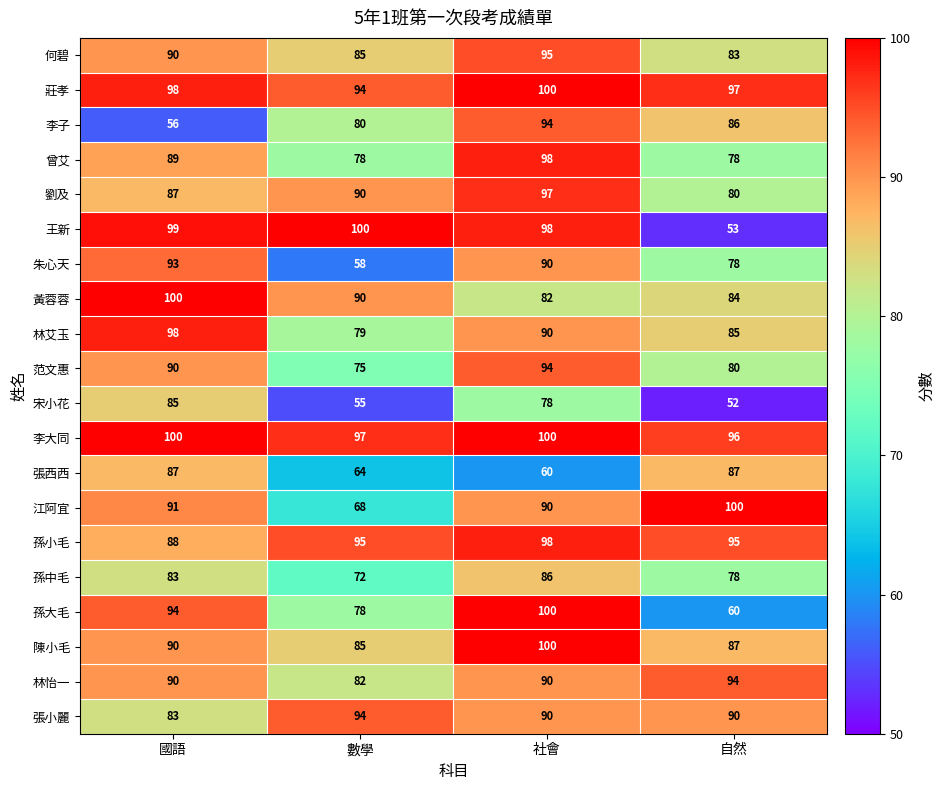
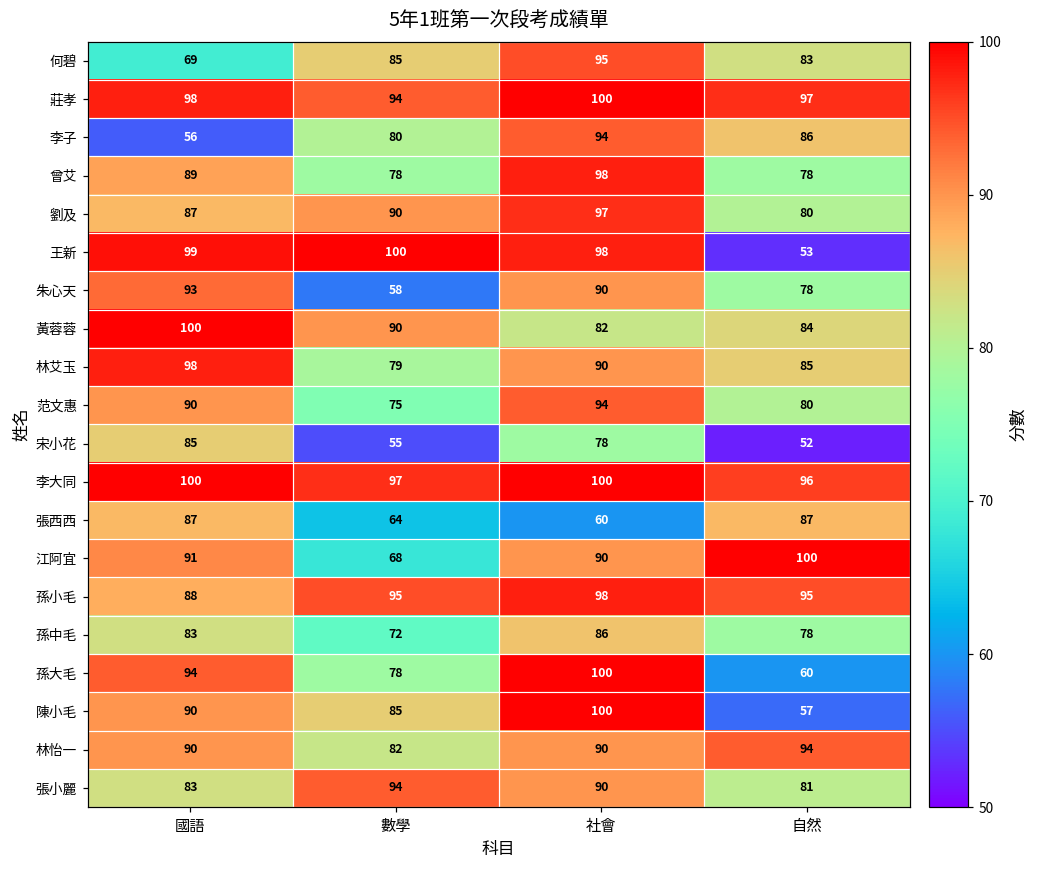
  {
    "何碧": {
-     "國語": 90,
+     "國語": 69,
      "數學": 85,
      "社會": 95,
      "自然": 83
    },
    "莊孝": {
      "國語": 98,
      "數學": 94,
      "社會": 100,
      "自然": 97
    },
    "李子": {
      "國語": 56,
      "數學": 80,
      "社會": 94,
      "自然": 86
    },
    "曾艾": {
      "國語": 89,
      "數學": 78,
      "社會": 98,
      "自然": 78
    },
    "劉及": {
      "國語": 87,
      "數學": 90,
      "社會": 97,
      "自然": 80
    },
    "王新": {
      "國語": 99,
      "數學": 100,
      "社會": 98,
      "自然": 53
    },
    "朱心天": {
      "國語": 93,
      "數學": 58,
      "社會": 90,
      "自然": 78
    },
    "黃蓉蓉": {
      "國語": 100,
      "數學": 90,
      "社會": 82,
      "自然": 84
    },
    "林艾玉": {
      "國語": 98,
      "數學": 79,
      "社會": 90,
      "自然": 85
    },
    "范文惠": {
      "國語": 90,
      "數學": 75,
      "社會": 94,
      "自然": 80
    },
    "宋小花": {
      "國語": 85,
      "數學": 55,
      "社會": 78,
      "自然": 52
    },
    "李大同": {
      "國語": 100,
      "數學": 97,
      "社會": 100,
      "自然": 96
    },
    "張西西": {
      "國語": 87,
      "數學": 64,
      "社會": 60,
      "自然": 87
    },
    "江阿宜": {
      "國語": 91,
      "數學": 68,
      "社會": 90,
      "自然": 100
    },
    "孫小毛": {
      "國語": 88,
      "數學": 95,
      "社會": 98,
      "自然": 95
    },
    "孫中毛": {
      "國語": 83,
      "數學": 72,
      "社會": 86,
      "自然": 78
    },
    "孫大毛": {
      "國語": 94,
      "數學": 78,
      "社會": 100,
      "自然": 60
    },
    "陳小毛": {
      "國語": 90,
      "數學": 85,
      "社會": 100,
-     "自然": 87
+     "自然": 57
    },
    "林怡一": {
      "國語": 90,
      "數學": 82,
      "社會": 90,
      "自然": 94
    },
    "張小麗": {
      "國語": 83,
      "數學": 94,
      "社會": 90,
-     "自然": 90
+     "自然": 81
    }
  }
